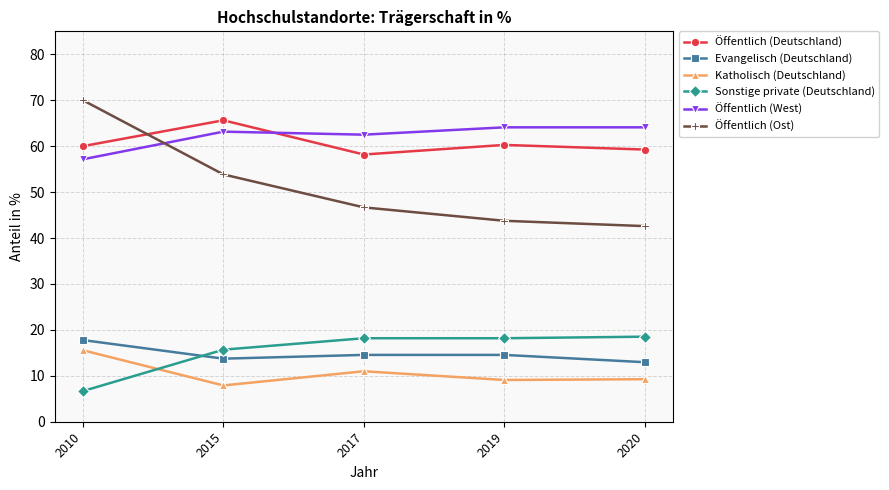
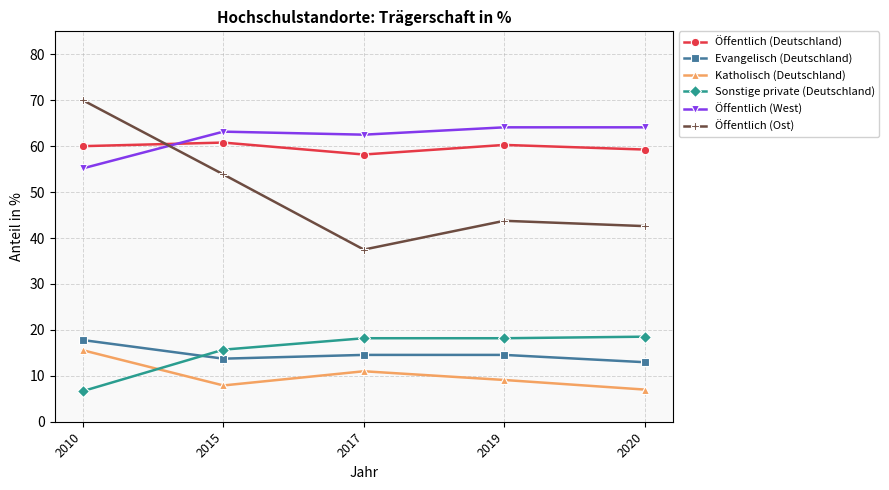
  {
    "Öffentlich (Deutschland)": {
      "2010": 60,
-     "2015": 66,
+     "2015": 61,
      "2017": 58,
      "2019": 60,
      "2020": 59
    },
    "Katholisch (Deutschland)": {
      "2010": 16,
      "2015": 8,
      "2017": 11,
      "2019": 9,
-     "2020": 9
+     "2020": 7
    },
    "Öffentlich (West)": {
-     "2010": 57,
+     "2010": 55,
      "2015": 63,
      "2017": 63,
      "2019": 64,
      "2020": 64
    },
    "Öffentlich (Ost)": {
      "2010": 70,
      "2015": 54,
-     "2017": 47,
+     "2017": 37,
      "2019": 44,
      "2020": 43
    }
  }
